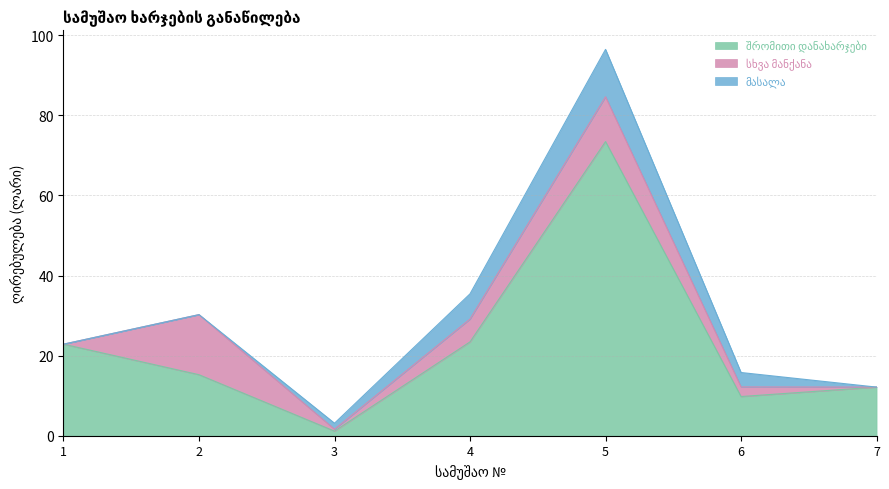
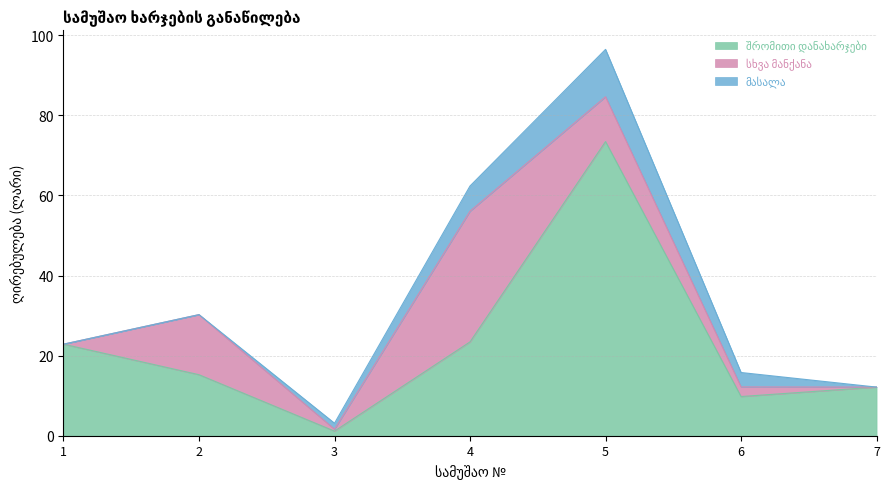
  {
    "სხვა მანქანა": {
-     "4": 6,
+     "4": 33,
      "5": 11,
      "6": 2
    }
  }
